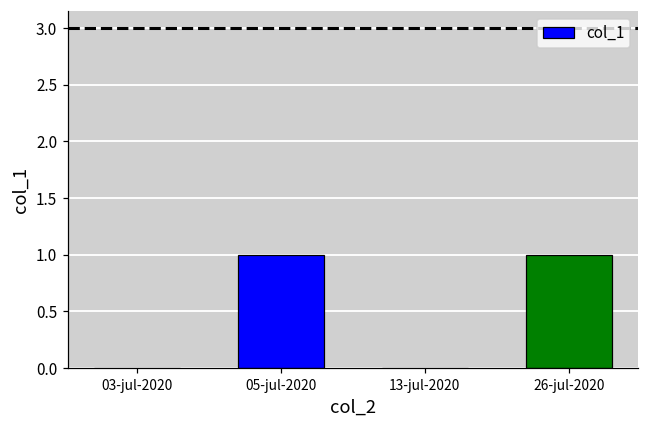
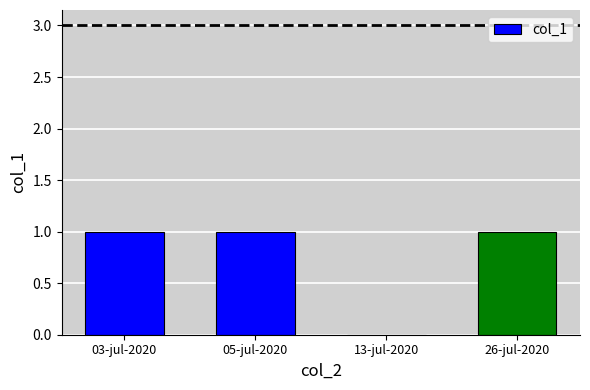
  {
-   "03-jul-2020": 0,
+   "03-jul-2020": 1,
    "05-jul-2020": 1,
    "13-jul-2020": 0,
    "26-jul-2020": 1
  }
